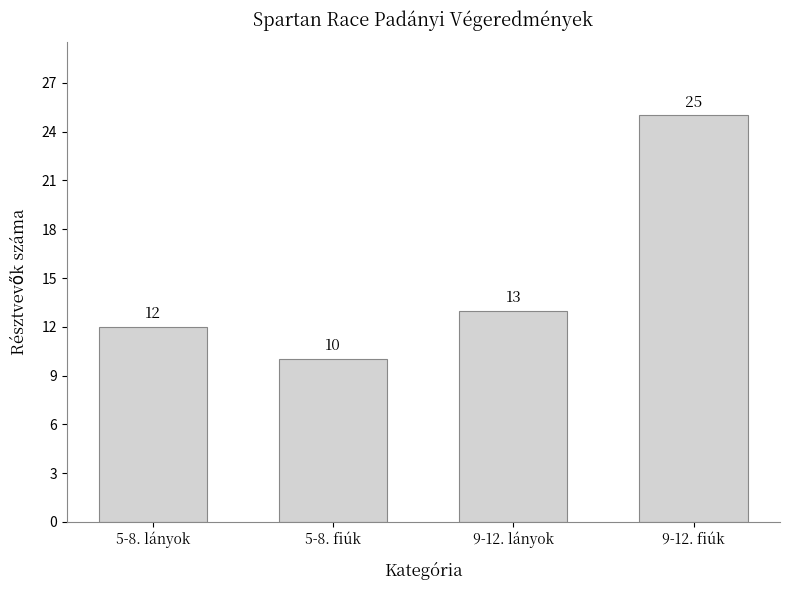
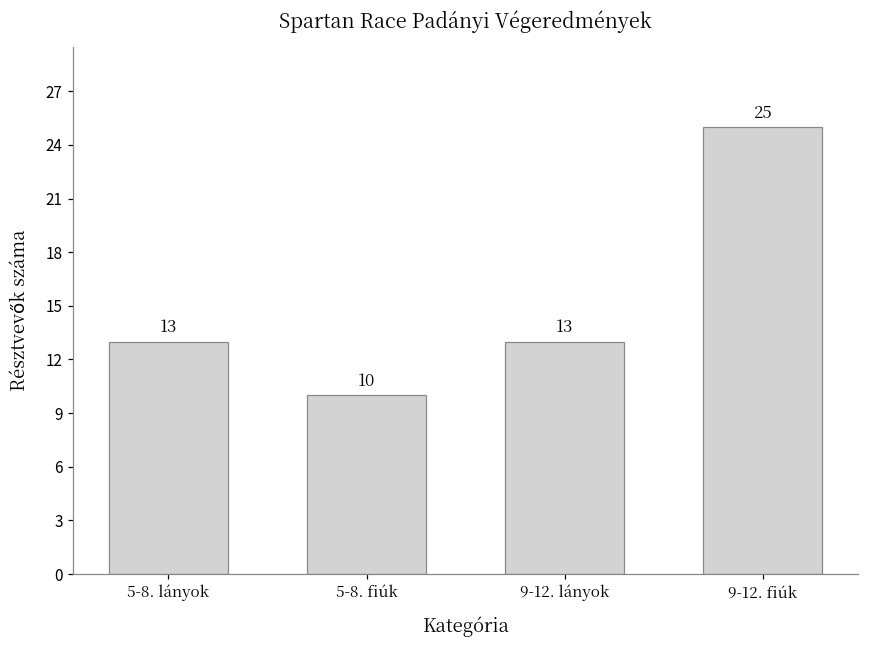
  {
-   "5-8. lányok": 12,
+   "5-8. lányok": 13,
    "5-8. fiúk": 10,
    "9-12. lányok": 13,
    "9-12. fiúk": 25
  }
